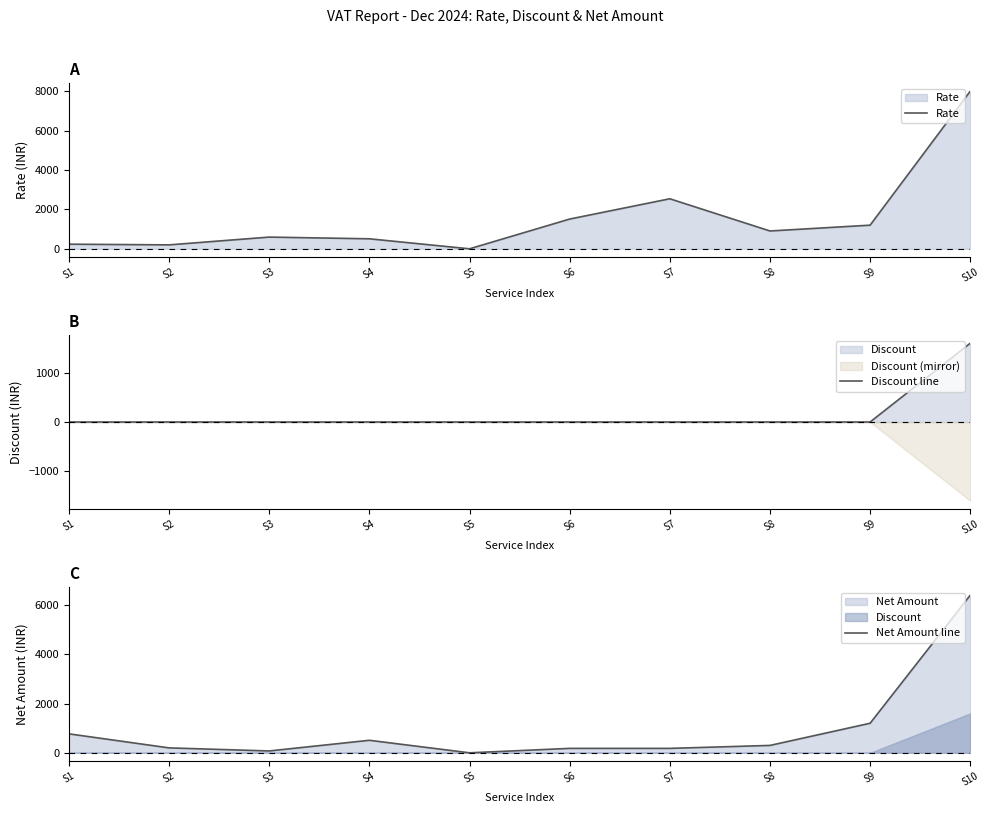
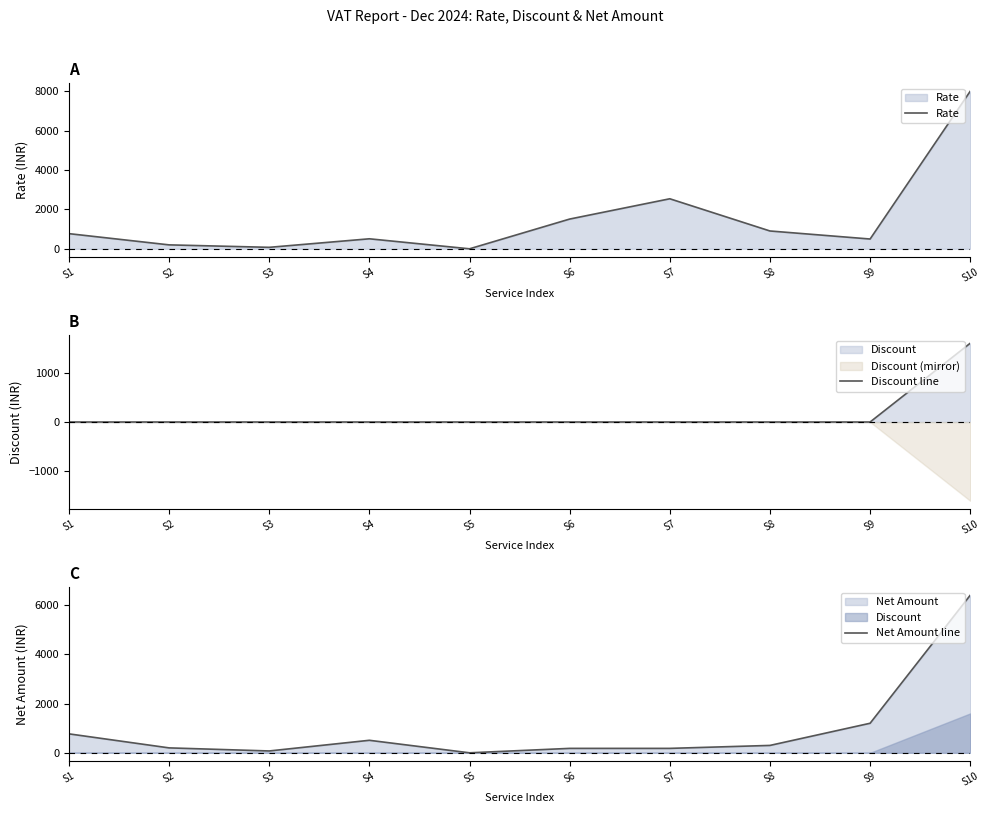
  {
    "A": {
-     "S1": 200,
+     "S1": 800,
      "S2": 200,
-     "S3": 600,
+     "S3": 100,
      "S4": 500,
      "S5": 0,
      "S6": 1500,
      "S7": 2500,
      "S8": 900,
-     "S9": 1200,
+     "S9": 500,
      "S10": 8000
    }
  }
